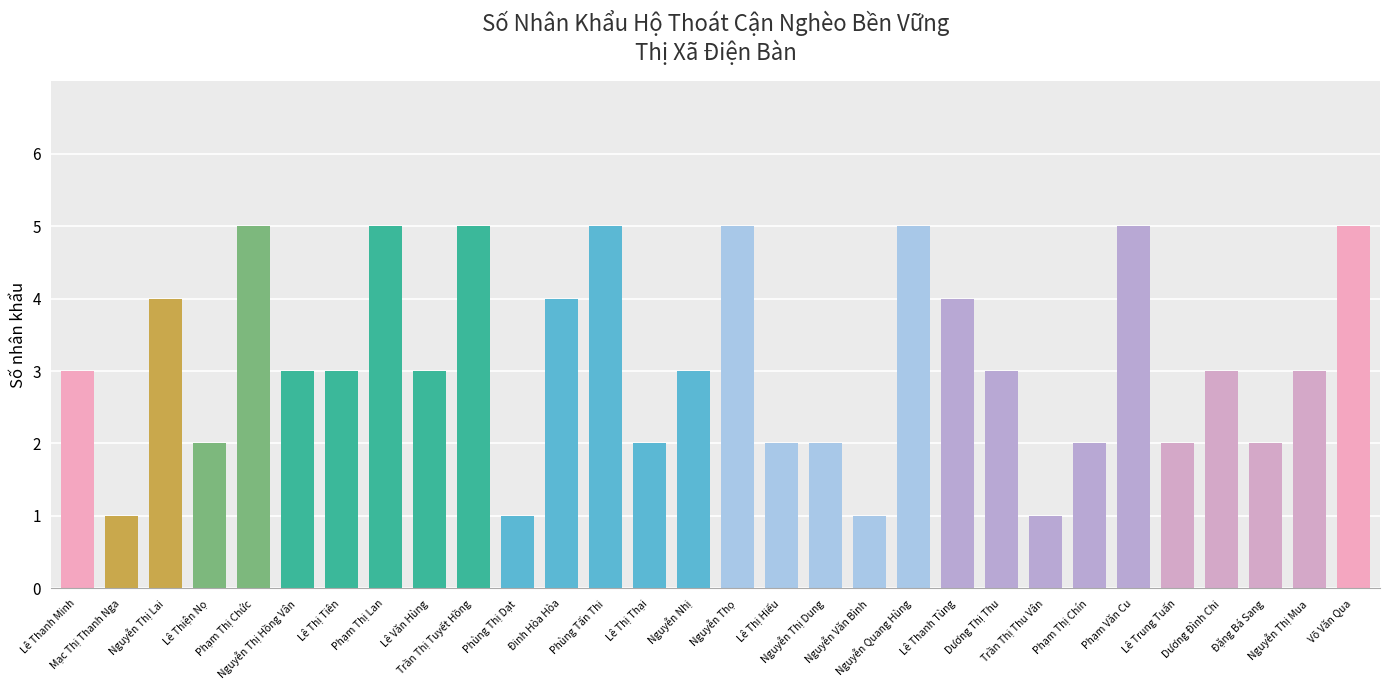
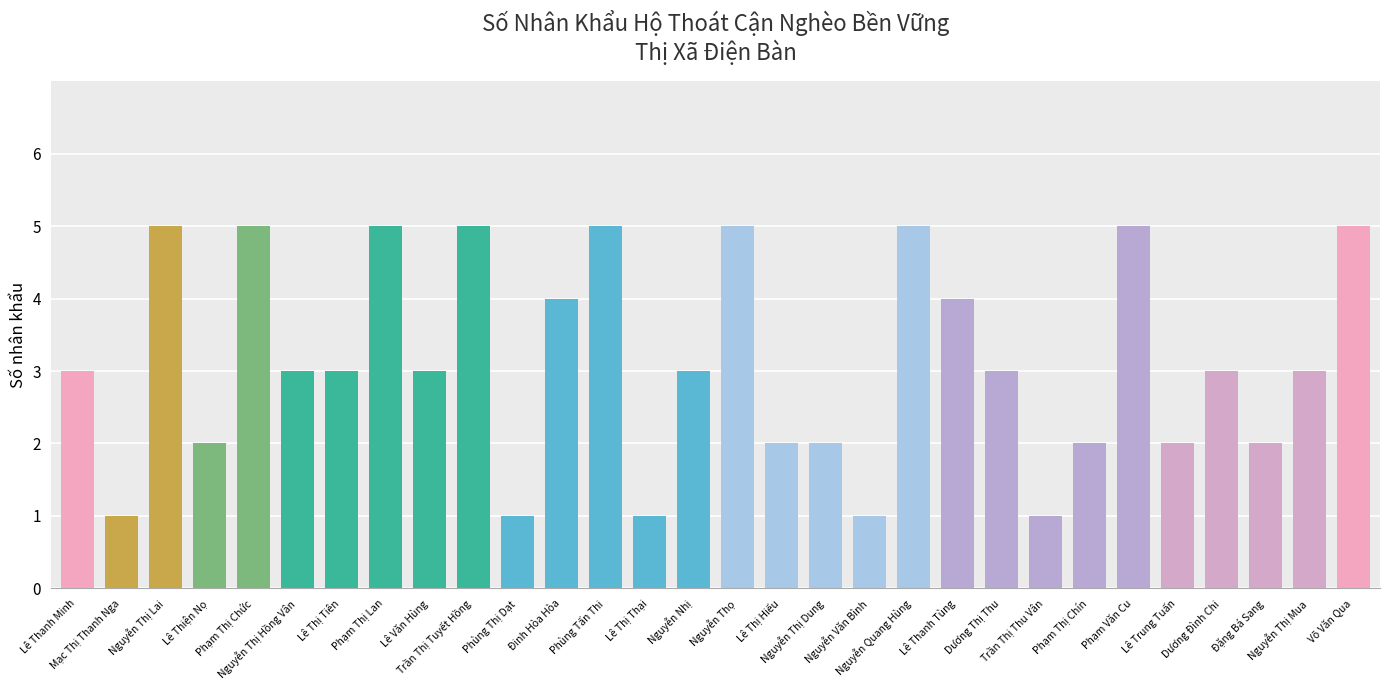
  {
    "Lê Thanh Minh": 3,
    "Mạc Thị Thanh Nga": 1,
-   "Nguyễn Thị Lai": 4,
+   "Nguyễn Thị Lai": 5,
    "Lê Thiện Nọ": 2,
    "Phạm Thị Chức": 5,
    "Nguyễn Thị Hồng Vân": 3,
    "Lê Thị Tiên": 3,
    "Phạm Thị Lan": 5,
    "Lê Văn Hùng": 3,
    "Trần Thị Tuyết Hồng": 5,
    "Phùng Thị Dạt": 1,
    "Đinh Hòa Hòa": 4,
    "Phùng Tấn Thi": 5,
-   "Lê Thị Thại": 2,
+   "Lê Thị Thại": 1,
    "Nguyễn Nhị": 3,
    "Nguyễn Thọ": 5,
    "Lê Thị Hiếu": 2,
    "Nguyễn Thị Dung": 2,
    "Nguyễn Văn Bình": 1,
    "Nguyễn Quang Hùng": 5,
    "Lê Thanh Tùng": 4,
    "Dương Thị Thu": 3,
    "Trần Thị Thu Vân": 1,
    "Phạm Thị Chín": 2,
    "Phạm Văn Cu": 5,
    "Lê Trung Tuấn": 2,
    "Dương Đình Chi": 3,
    "Đặng Bá Sang": 2,
    "Nguyễn Thị Mua": 3,
    "Võ Văn Qua": 5
  }
